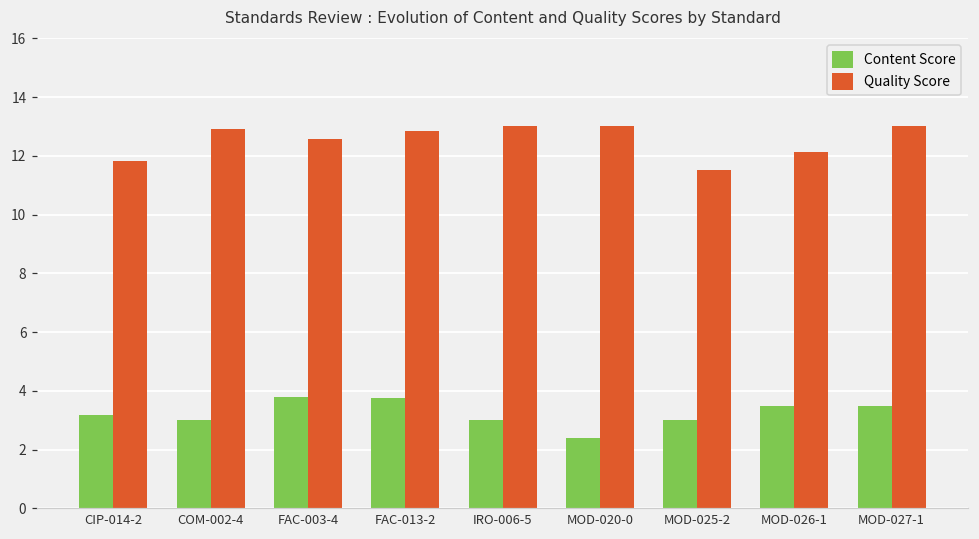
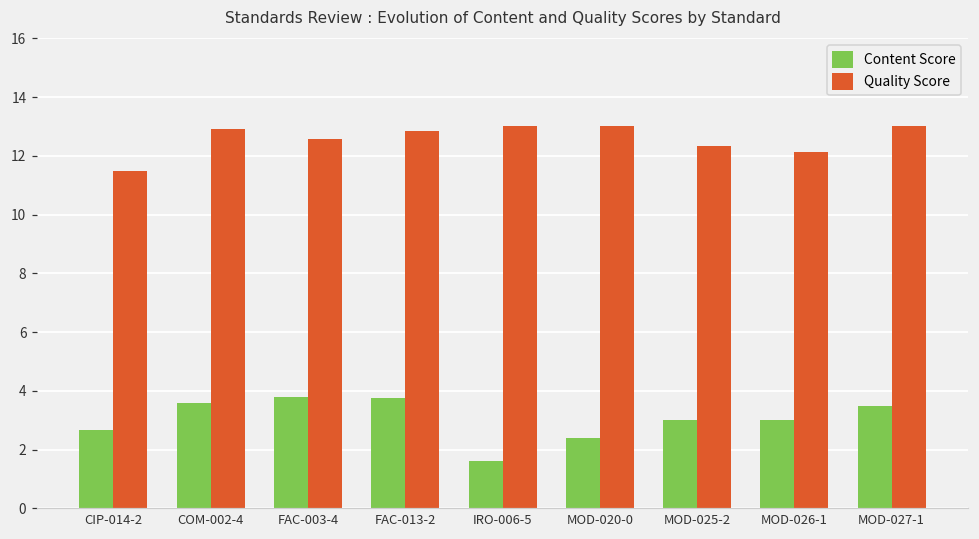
  {
    "Content Score": {
-     "CIP-014-2": 3.2,
-     "COM-002-4": 3.0,
+     "CIP-014-2": 2.7,
+     "COM-002-4": 3.6,
      "FAC-003-4": 3.8,
      "FAC-013-2": 3.8,
-     "IRO-006-5": 3.0,
+     "IRO-006-5": 1.6,
      "MOD-020-0": 2.4,
      "MOD-025-2": 3.0,
-     "MOD-026-1": 3.5,
+     "MOD-026-1": 3.0,
      "MOD-027-1": 3.5
    },
    "Quality Score": {
-     "CIP-014-2": 11.8,
+     "CIP-014-2": 11.5,
      "COM-002-4": 12.9,
      "FAC-003-4": 12.6,
      "FAC-013-2": 12.8,
      "IRO-006-5": 13.0,
      "MOD-020-0": 13.0,
-     "MOD-025-2": 11.5,
+     "MOD-025-2": 12.3,
      "MOD-026-1": 12.1,
      "MOD-027-1": 13.0
    }
  }
